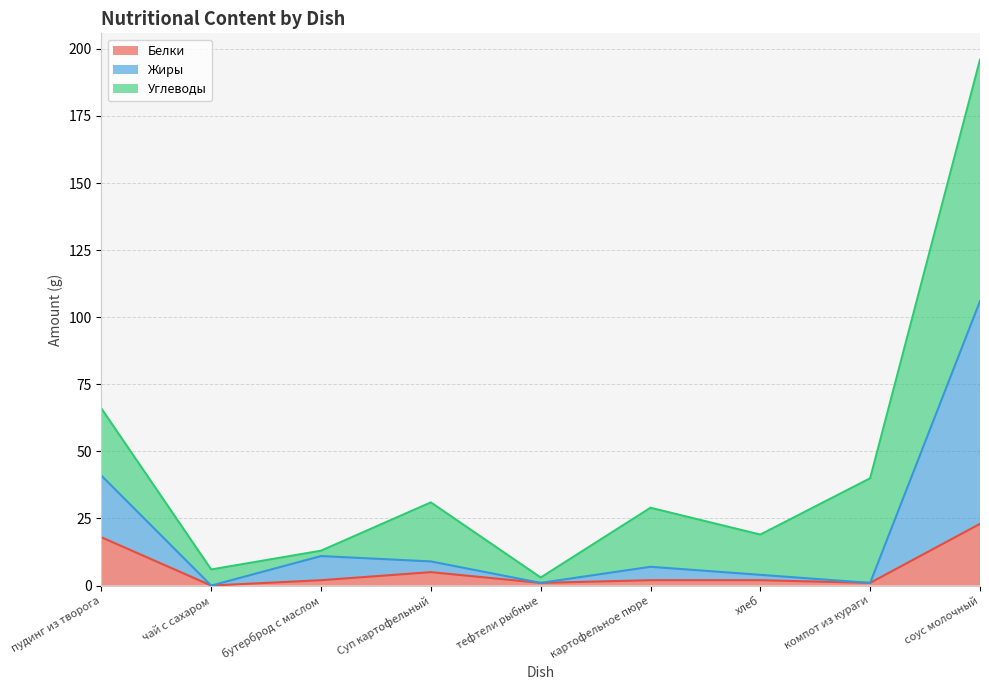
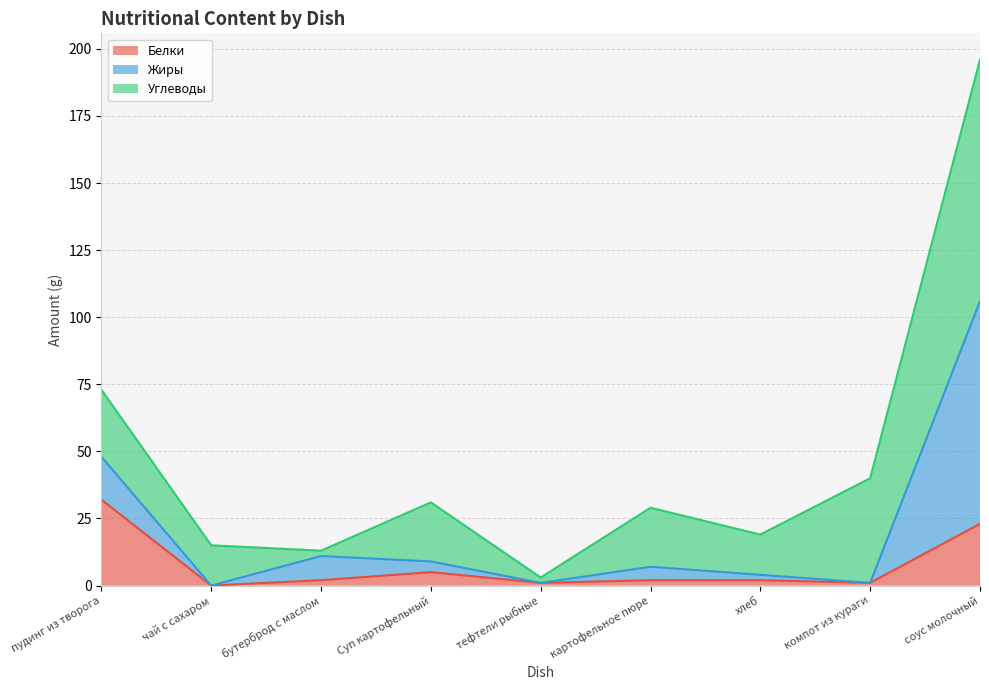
  {
    "Белки": {
-     "пудинг из творога": 18,
+     "пудинг из творога": 32,
      "бутерброд с маслом": 2,
      "Суп картофельный": 5,
      "картофельное пюре": 2,
      "хлеб": 2,
      "соус молочный": 23
    },
    "Жиры": {
-     "пудинг из творога": 23,
+     "пудинг из творога": 16,
      "бутерброд с маслом": 9,
      "Суп картофельный": 4,
      "картофельное пюре": 5,
      "хлеб": 2,
      "соус молочный": 83
    },
    "Углеводы": {
      "пудинг из творога": 25,
-     "чай с сахаром": 6,
+     "чай с сахаром": 15,
      "бутерброд с маслом": 2,
      "Суп картофельный": 22,
      "тефтели рыбные": 2,
      "картофельное пюре": 22,
      "хлеб": 15,
      "компот из кураги": 39,
      "соус молочный": 90
    }
  }
